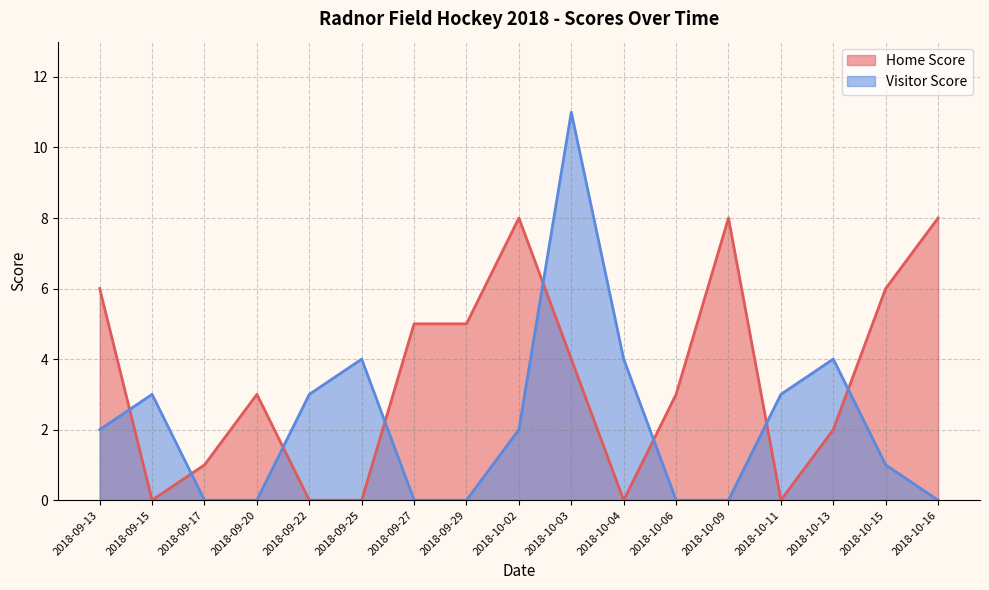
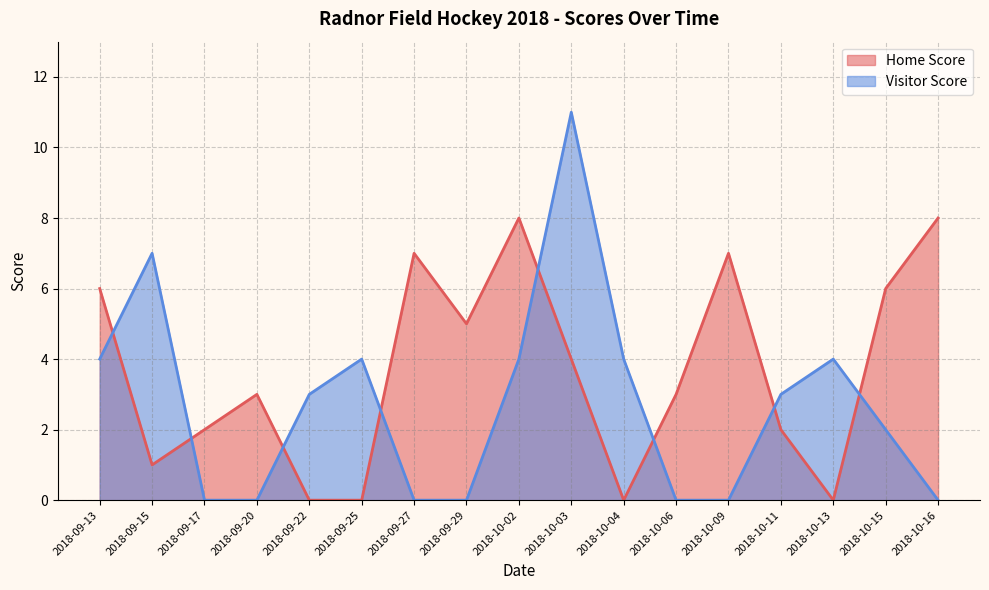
  {
    "Home Score": {
      "2018-09-13": 6,
-     "2018-09-15": 0,
-     "2018-09-17": 1,
+     "2018-09-15": 1,
+     "2018-09-17": 2,
      "2018-09-20": 3,
      "2018-09-22": 0,
      "2018-09-25": 0,
-     "2018-09-27": 5,
+     "2018-09-27": 7,
      "2018-09-29": 5,
      "2018-10-02": 8,
      "2018-10-03": 4,
      "2018-10-04": 0,
      "2018-10-06": 3,
-     "2018-10-09": 8,
-     "2018-10-11": 0,
-     "2018-10-13": 2,
+     "2018-10-09": 7,
+     "2018-10-11": 2,
+     "2018-10-13": 0,
      "2018-10-15": 6,
      "2018-10-16": 8
    },
    "Visitor Score": {
-     "2018-09-13": 2,
-     "2018-09-15": 3,
+     "2018-09-13": 4,
+     "2018-09-15": 7,
      "2018-09-17": 0,
      "2018-09-20": 0,
      "2018-09-22": 3,
      "2018-09-25": 4,
      "2018-09-27": 0,
      "2018-09-29": 0,
-     "2018-10-02": 2,
+     "2018-10-02": 4,
      "2018-10-03": 11,
      "2018-10-04": 4,
      "2018-10-06": 0,
      "2018-10-09": 0,
      "2018-10-11": 3,
      "2018-10-13": 4,
-     "2018-10-15": 1,
+     "2018-10-15": 2,
      "2018-10-16": 0
    }
  }
